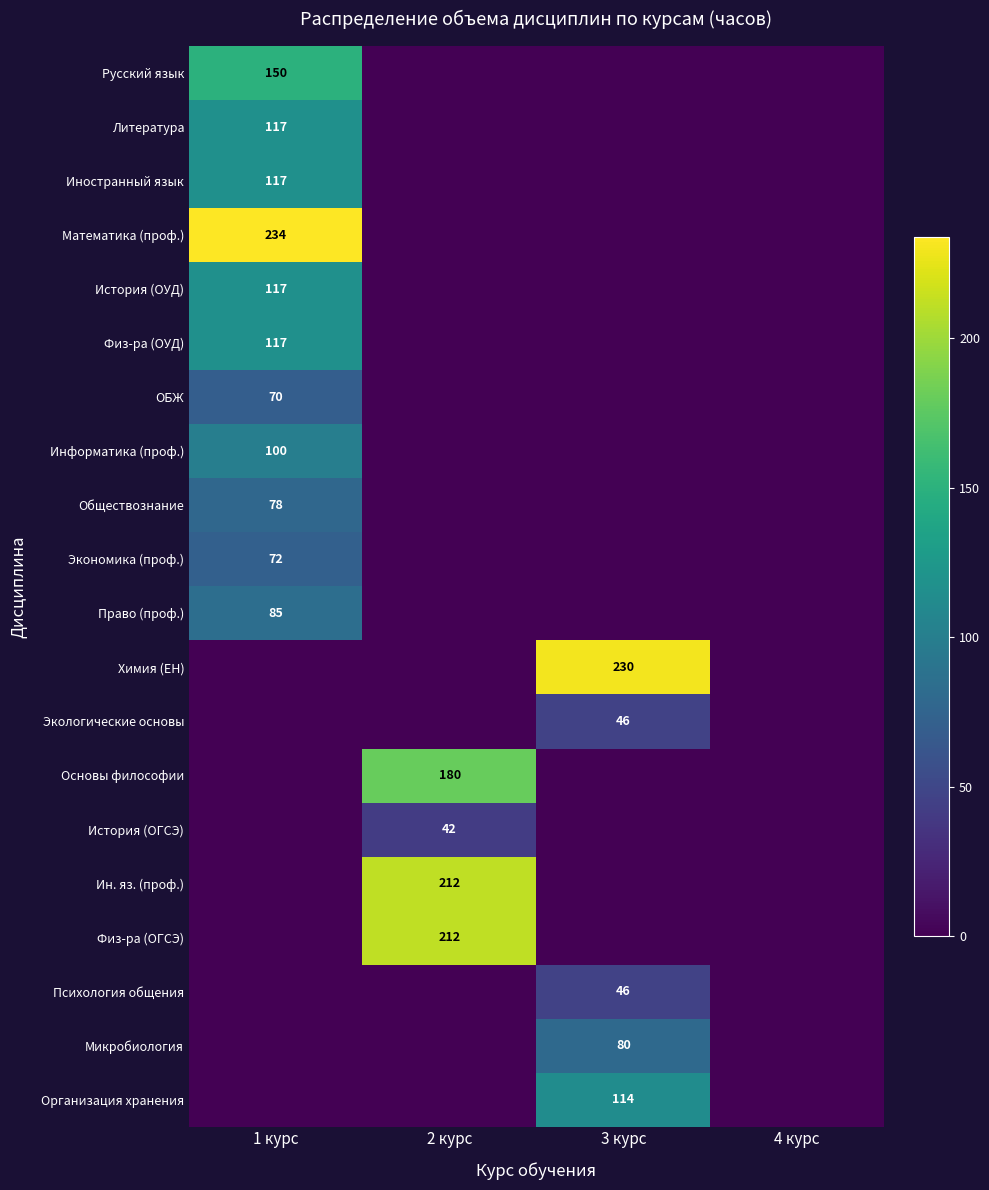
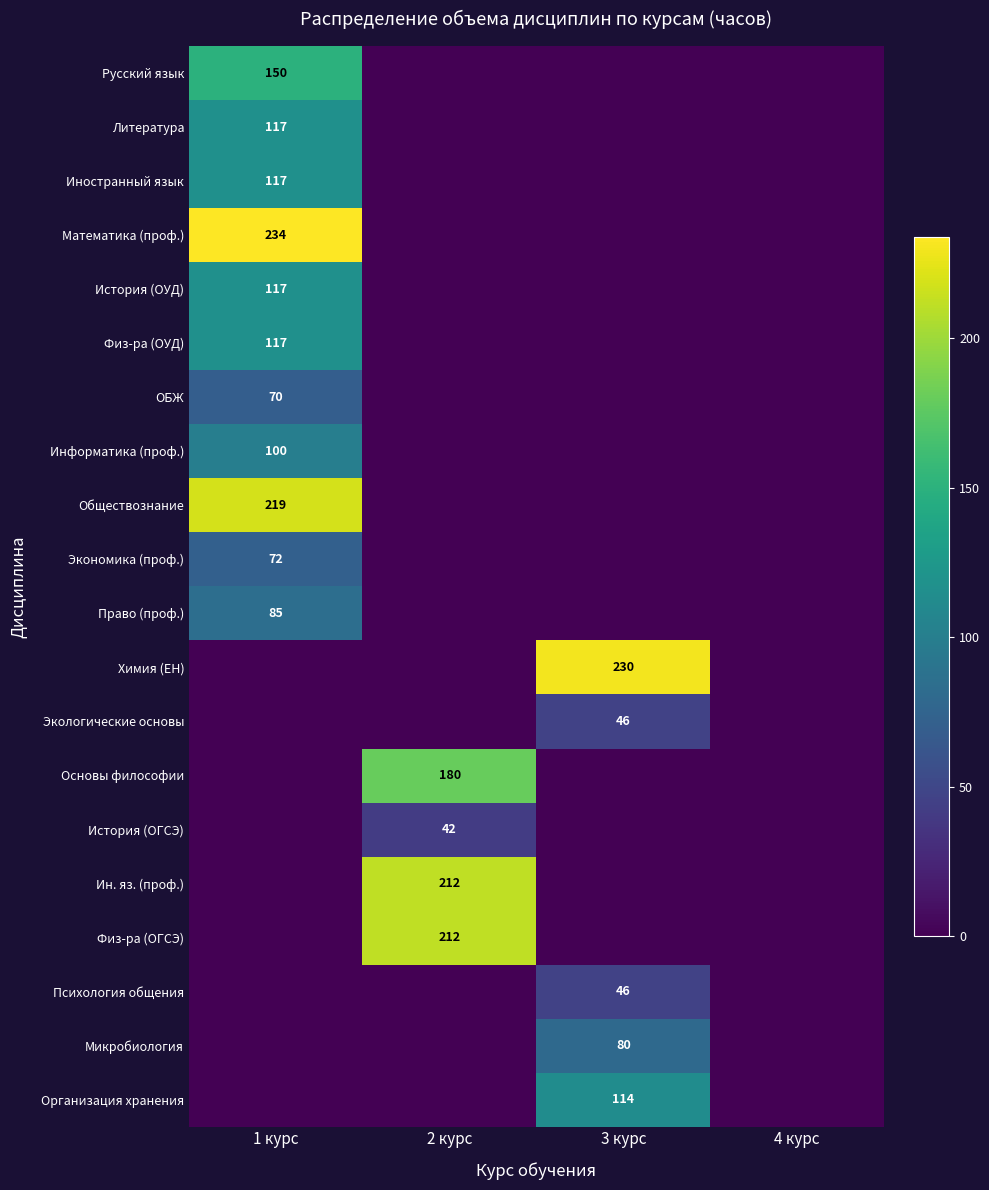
  {
    "Русский язык": {
      "1 курс": 150
    },
    "Литература": {
      "1 курс": 117
    },
    "Иностранный язык": {
      "1 курс": 117
    },
    "Математика (проф.)": {
      "1 курс": 234
    },
    "История (ОУД)": {
      "1 курс": 117
    },
    "Физ-ра (ОУД)": {
      "1 курс": 117
    },
    "ОБЖ": {
      "1 курс": 70
    },
    "Информатика (проф.)": {
      "1 курс": 100
    },
    "Обществознание": {
-     "1 курс": 78
+     "1 курс": 219
    },
    "Экономика (проф.)": {
      "1 курс": 72
    },
    "Право (проф.)": {
      "1 курс": 85
    },
    "Химия (ЕН)": {
      "3 курс": 230
    },
    "Экологические основы": {
      "3 курс": 46
    },
    "Основы философии": {
      "2 курс": 180
    },
    "История (ОГСЭ)": {
      "2 курс": 42
    },
    "Ин. яз. (проф.)": {
      "2 курс": 212
    },
    "Физ-ра (ОГСЭ)": {
      "2 курс": 212
    },
    "Психология общения": {
      "3 курс": 46
    },
    "Микробиология": {
      "3 курс": 80
    },
    "Организация хранения": {
      "3 курс": 114
    }
  }
